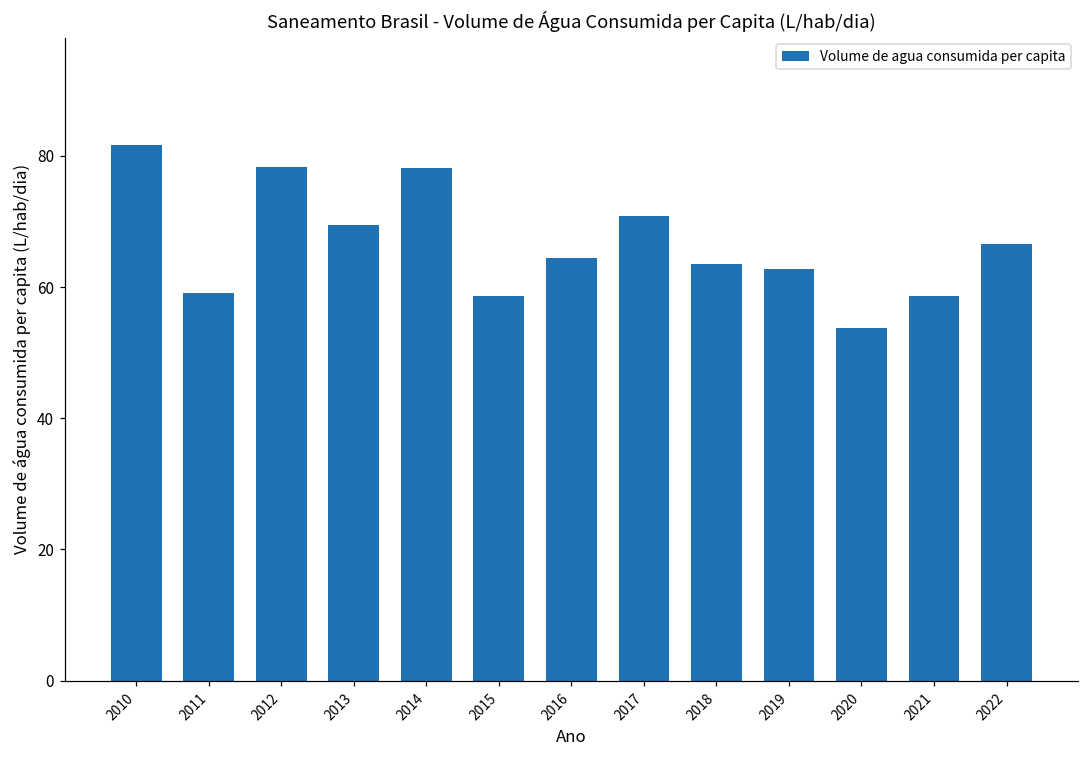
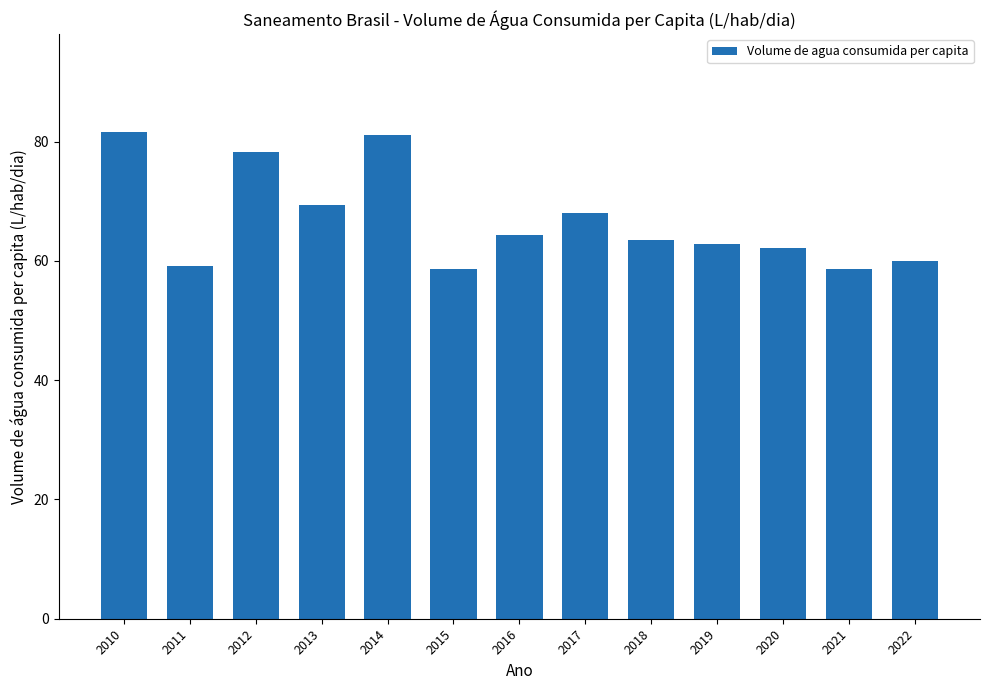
  {
    "2010": 82,
    "2011": 59,
    "2012": 78,
    "2013": 69,
-   "2014": 78,
+   "2014": 81,
    "2015": 59,
    "2016": 64,
-   "2017": 71,
+   "2017": 68,
    "2018": 63,
    "2019": 63,
-   "2020": 54,
+   "2020": 62,
    "2021": 59,
-   "2022": 67
+   "2022": 60
  }
